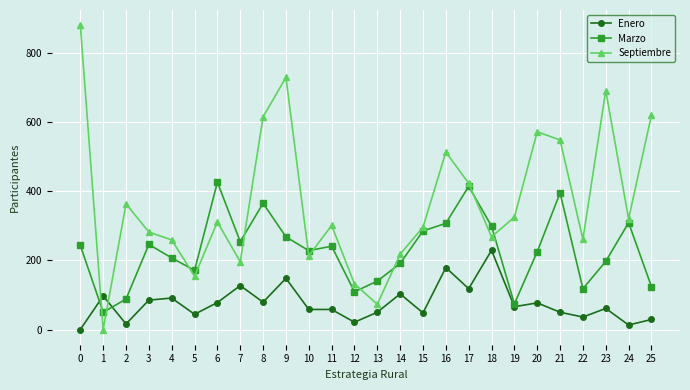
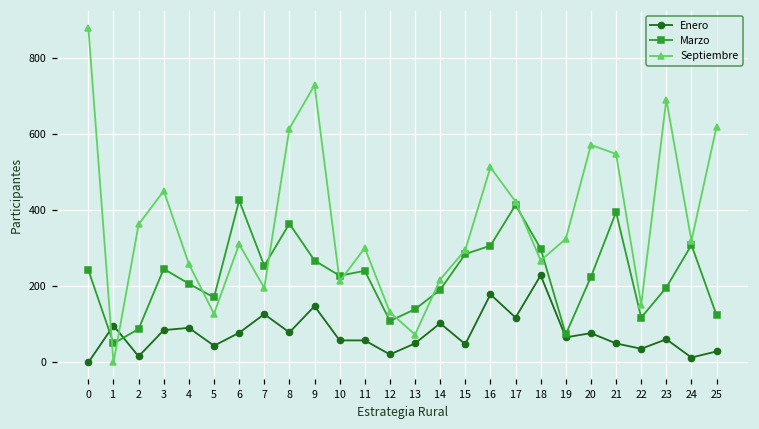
  {
    "Septiembre": {
      "0": 880,
      "1": 0,
      "2": 360,
-     "3": 280,
+     "3": 450,
      "4": 260,
-     "5": 150,
+     "5": 130,
      "6": 310,
      "7": 200,
      "8": 620,
      "9": 730,
      "10": 210,
      "11": 300,
      "12": 130,
      "13": 70,
      "14": 220,
      "15": 300,
      "16": 510,
      "17": 420,
      "18": 270,
      "19": 330,
      "20": 570,
      "21": 550,
-     "22": 260,
+     "22": 150,
      "23": 690,
      "24": 320,
      "25": 620
    }
  }
